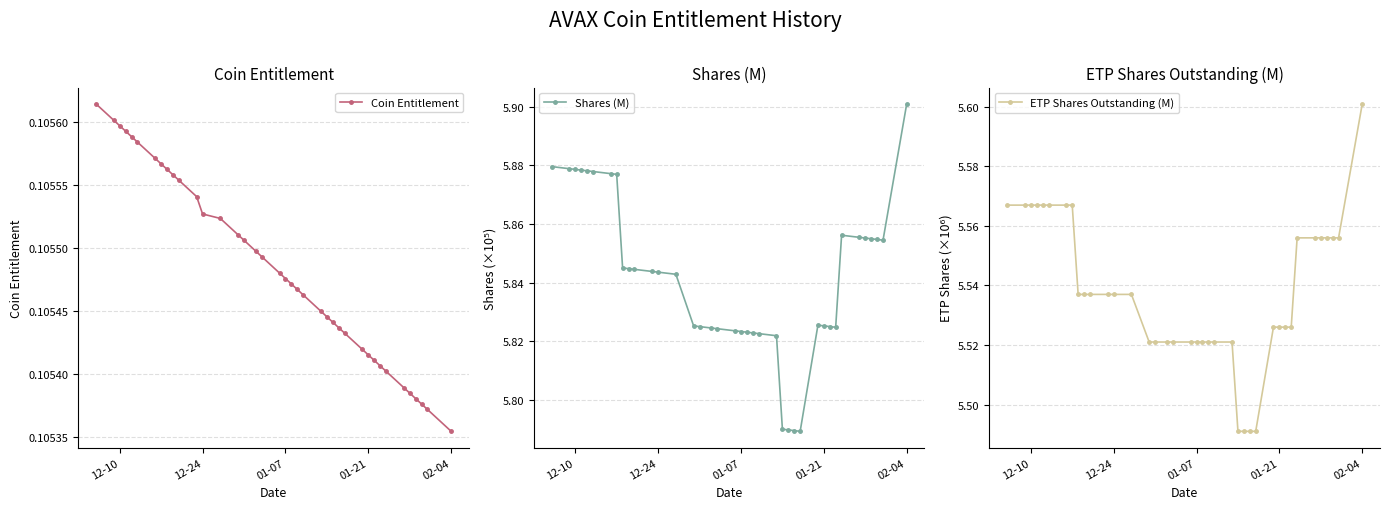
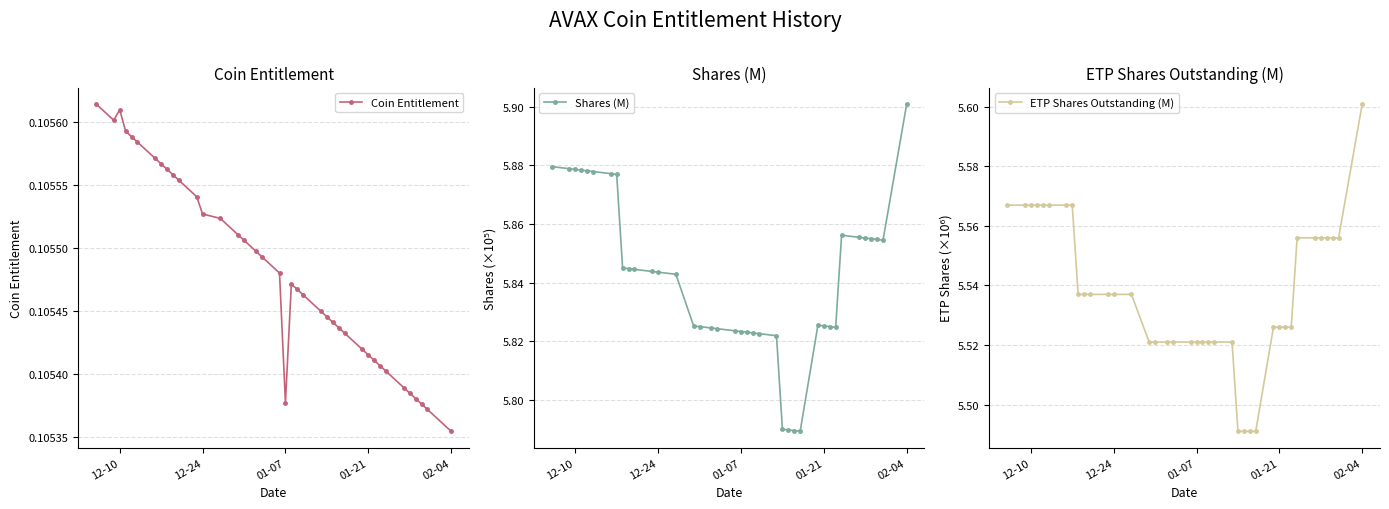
  {
    "Coin Entitlement": {
-     "12-10": 0.105597,
+     "12-10": 0.105610,
      "12-24": 0.105527,
-     "01-07": 0.105476,
+     "01-07": 0.105377,
      "01-21": 0.105415,
      "02-04": 0.105354
    },
    "Shares (M)": {
      "12-10": 5.879,
      "12-24": 5.844,
      "01-07": 5.823,
      "01-21": 5.825,
      "02-04": 5.901
    },
    "ETP Shares Outstanding (M)": {
      "12-10": 5.567,
      "12-24": 5.537,
      "01-07": 5.521,
      "01-21": 5.526,
      "02-04": 5.601
    }
  }
